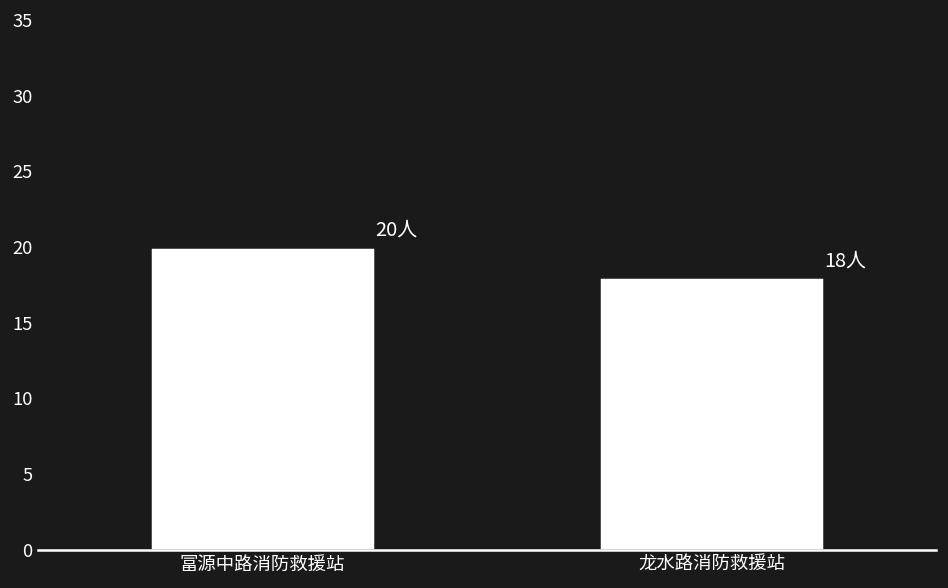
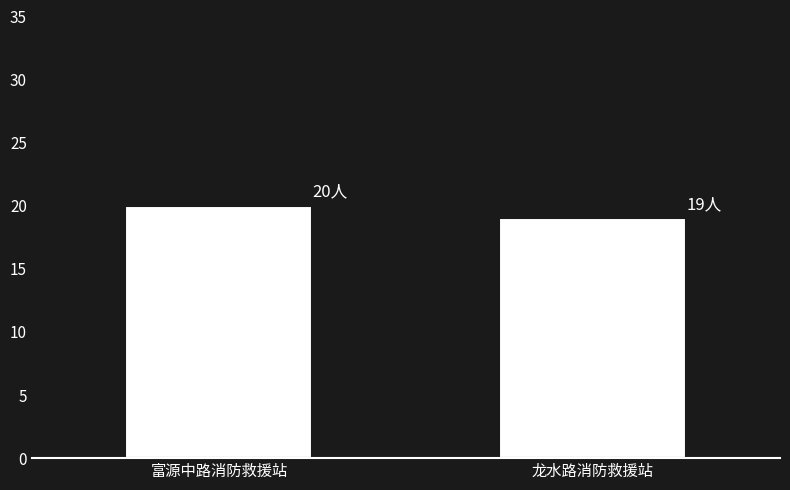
  {
-   "龙水路消防救援站": "18人"
+   "龙水路消防救援站": "19人"
  }
